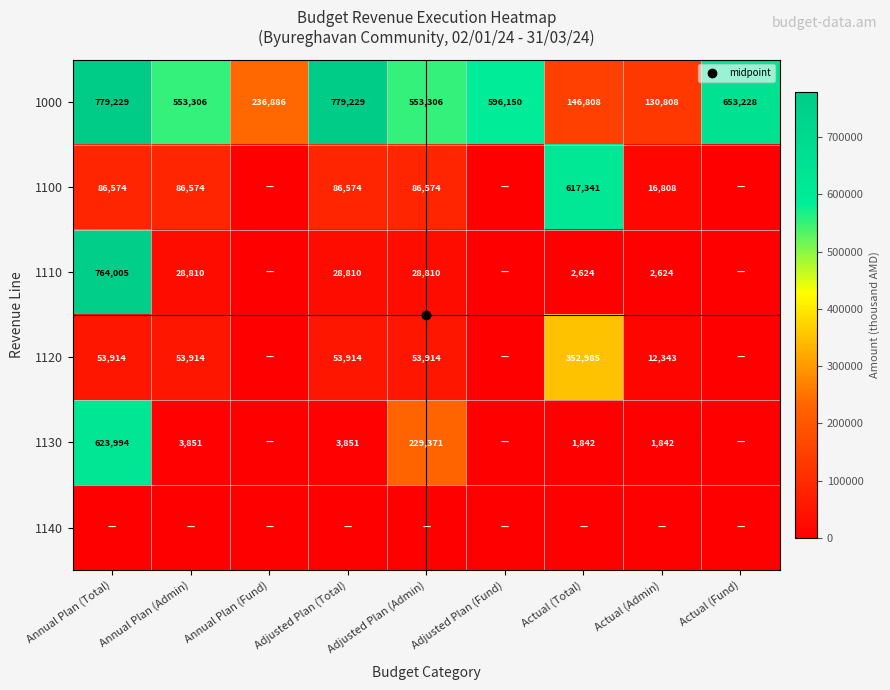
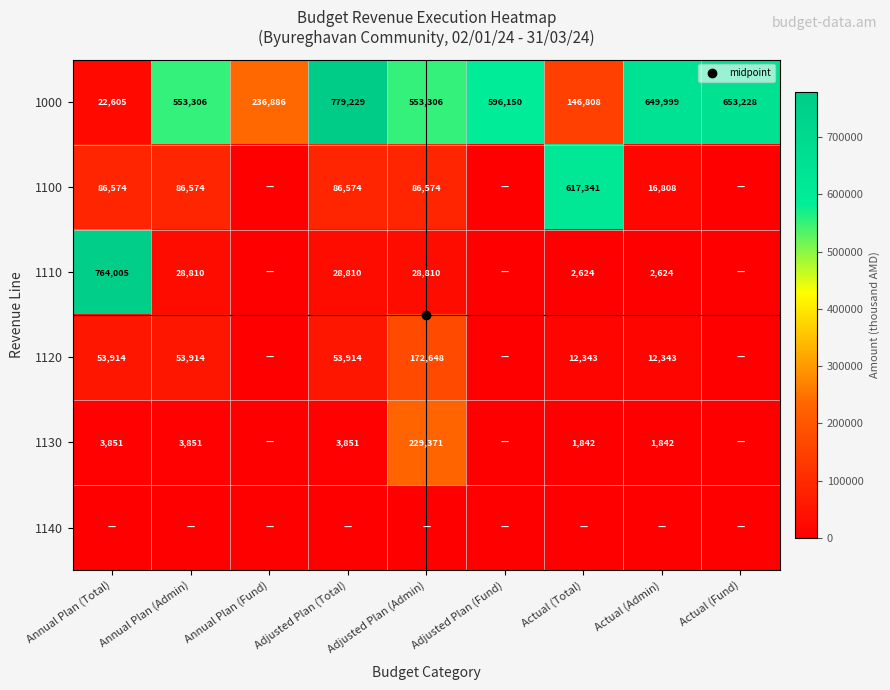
  {
    "1000": {
-     "Annual Plan (Total)": "779,229",
+     "Annual Plan (Total)": "22,605",
      "Annual Plan (Admin)": "553,306",
      "Annual Plan (Fund)": "236,886",
      "Adjusted Plan (Total)": "779,229",
      "Adjusted Plan (Admin)": "553,306",
      "Adjusted Plan (Fund)": "596,150",
      "Actual (Total)": "146,808",
-     "Actual (Admin)": "130,808",
+     "Actual (Admin)": "649,999",
      "Actual (Fund)": "653,228"
    },
    "1100": {
      "Annual Plan (Total)": "86,574",
      "Annual Plan (Admin)": "86,574",
      "Adjusted Plan (Total)": "86,574",
      "Adjusted Plan (Admin)": "86,574",
      "Actual (Total)": "617,341",
      "Actual (Admin)": "16,808"
    },
    "1110": {
      "Annual Plan (Total)": "764,005",
      "Annual Plan (Admin)": "28,810",
      "Adjusted Plan (Total)": "28,810",
      "Adjusted Plan (Admin)": "28,810",
      "Actual (Total)": "2,624",
      "Actual (Admin)": "2,624"
    },
    "1120": {
      "Annual Plan (Total)": "53,914",
      "Annual Plan (Admin)": "53,914",
      "Adjusted Plan (Total)": "53,914",
-     "Adjusted Plan (Admin)": "53,914",
-     "Actual (Total)": "352,985",
+     "Adjusted Plan (Admin)": "172,648",
+     "Actual (Total)": "12,343",
      "Actual (Admin)": "12,343"
    },
    "1130": {
-     "Annual Plan (Total)": "623,994",
+     "Annual Plan (Total)": "3,851",
      "Annual Plan (Admin)": "3,851",
      "Adjusted Plan (Total)": "3,851",
      "Adjusted Plan (Admin)": "229,371",
      "Actual (Total)": "1,842",
      "Actual (Admin)": "1,842"
    }
  }
